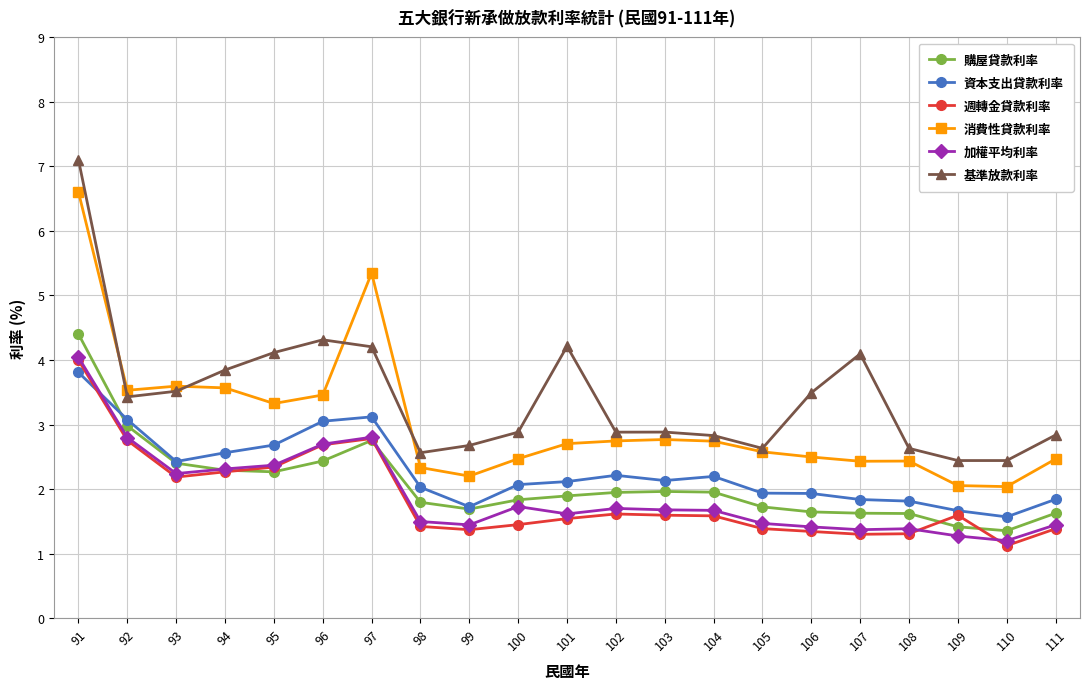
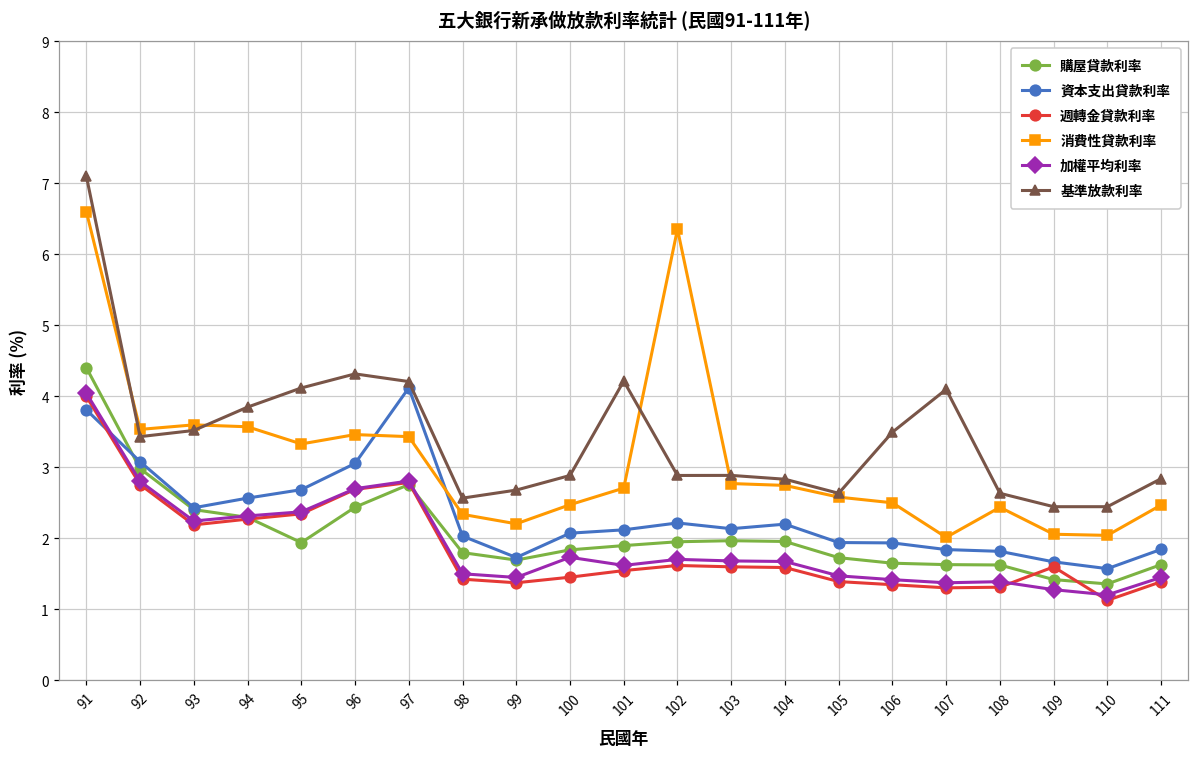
  {
    "購屋貸款利率": {
      "91": 4.4,
      "92": 3.0,
-     "95": 2.3,
+     "95": 1.9,
      "96": 2.4,
      "98": 1.8,
      "100": 1.8,
      "101": 1.9,
      "102": 1.9,
      "103": 2.0,
      "104": 2.0,
      "105": 1.7,
      "106": 1.6,
      "107": 1.6,
      "108": 1.6,
      "109": 1.4,
      "110": 1.4,
      "111": 1.6
    },
    "資本支出貸款利率": {
      "91": 3.8,
      "92": 3.1,
      "94": 2.6,
      "95": 2.7,
      "96": 3.1,
-     "97": 3.1,
+     "97": 4.1,
      "98": 2.0,
      "100": 2.1,
      "101": 2.1,
      "102": 2.2,
      "103": 2.1,
      "104": 2.2,
      "105": 1.9,
      "106": 1.9,
      "107": 1.8,
      "108": 1.8,
      "109": 1.7,
      "110": 1.6,
      "111": 1.8
    },
    "週轉金貸款利率": {
      "91": 4.0,
      "92": 2.8,
      "93": 2.2,
      "98": 1.4,
      "99": 1.4,
      "100": 1.4,
      "101": 1.5,
      "102": 1.6,
      "103": 1.6,
      "104": 1.6,
      "105": 1.4,
      "106": 1.3,
      "107": 1.3,
      "108": 1.3,
      "109": 1.6,
      "110": 1.1,
      "111": 1.4
    },
    "消費性貸款利率": {
      "91": 6.6,
      "92": 3.5,
      "93": 3.6,
      "94": 3.6,
      "95": 3.3,
      "96": 3.5,
-     "97": 5.3,
+     "97": 3.4,
      "98": 2.3,
      "99": 2.2,
      "100": 2.5,
      "101": 2.7,
-     "102": 2.7,
+     "102": 6.4,
      "103": 2.8,
      "104": 2.7,
      "105": 2.6,
      "106": 2.5,
-     "107": 2.4,
+     "107": 2.0,
      "108": 2.4,
      "109": 2.1,
      "110": 2.0,
      "111": 2.5
    },
    "加權平均利率": {
      "91": 4.0,
      "92": 2.8,
      "93": 2.2,
      "98": 1.5,
      "99": 1.4,
      "100": 1.7,
      "101": 1.6,
      "102": 1.7,
      "103": 1.7,
      "104": 1.7,
      "105": 1.5,
      "106": 1.4,
      "107": 1.4,
      "108": 1.4,
      "109": 1.3,
      "110": 1.2,
      "111": 1.4
    },
    "基準放款利率": {
      "91": 7.1,
      "92": 3.4,
      "93": 3.5,
      "94": 3.8,
      "95": 4.1,
      "96": 4.3,
      "97": 4.2,
      "98": 2.6,
      "99": 2.7,
      "100": 2.9,
      "101": 4.2,
      "102": 2.9,
      "103": 2.9,
      "104": 2.8,
      "105": 2.6,
      "106": 3.5,
      "107": 4.1,
      "108": 2.6,
      "109": 2.4,
      "110": 2.4,
      "111": 2.8
    }
  }
